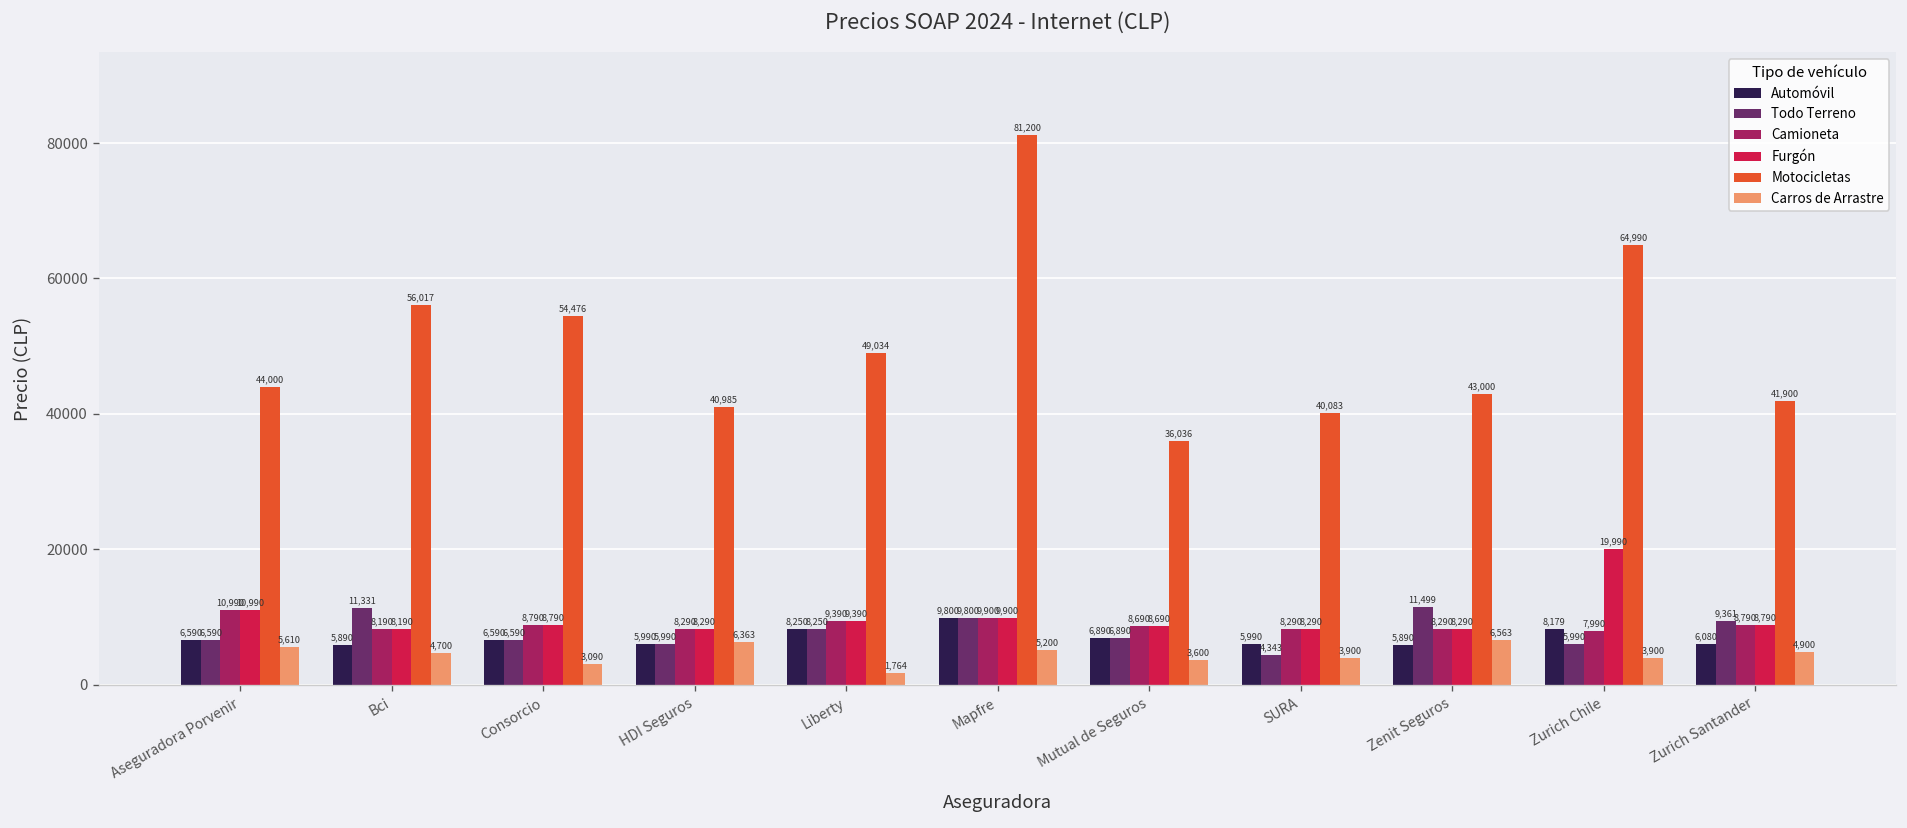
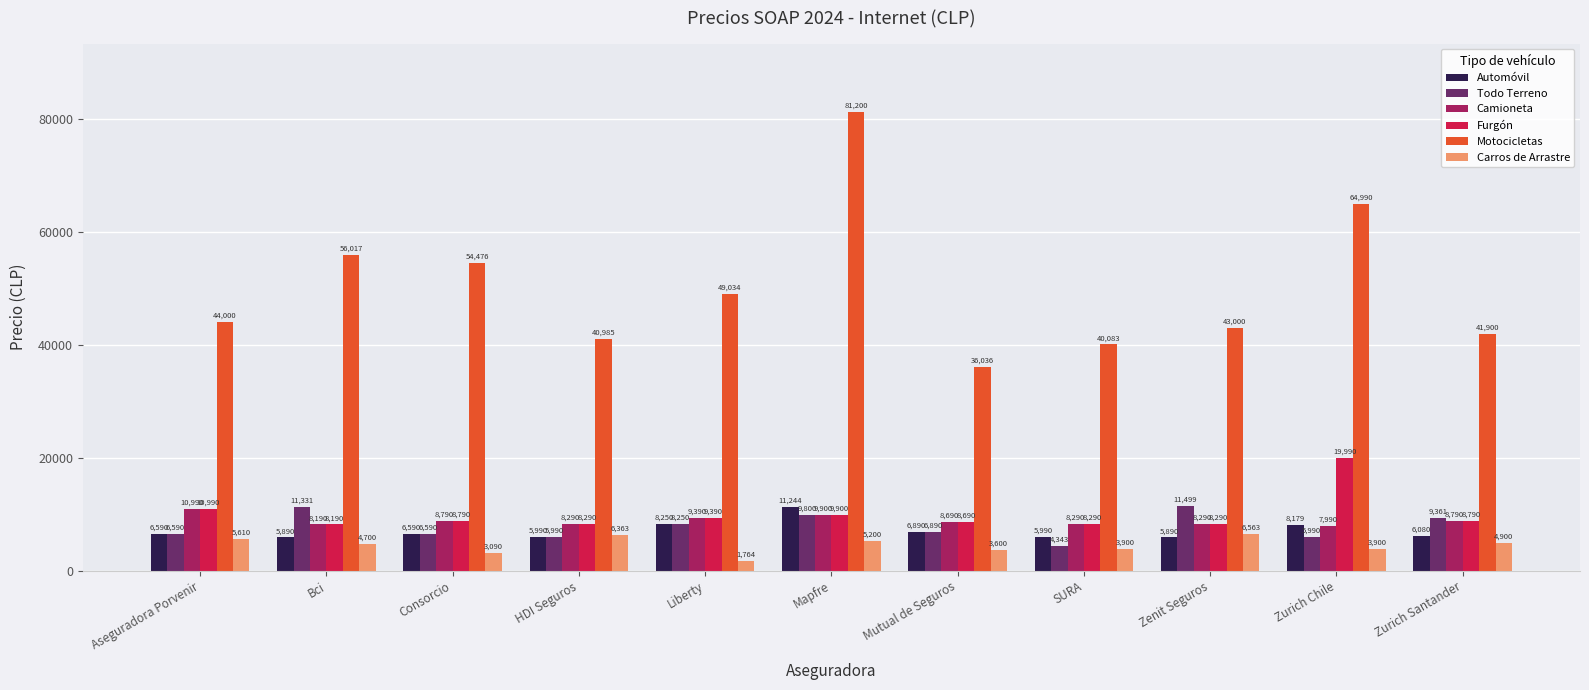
  {
    "Automóvil": {
      "Aseguradora Porvenir": "6,590",
      "Bci": "5,890",
      "Consorcio": "6,590",
      "HDI Seguros": "5,990",
      "Liberty": "8,250",
-     "Mapfre": "9,800",
+     "Mapfre": "11,244",
      "SURA": "5,990",
      "Zenit Seguros": "5,890",
      "Zurich Chile": "8,179",
      "Zurich Santander": "6,080"
    },
    "Todo Terreno": {
      "Aseguradora Porvenir": "6,590",
      "Bci": "11,331",
      "Consorcio": "6,590",
      "HDI Seguros": "5,990",
      "Liberty": "8,250",
      "Mapfre": "9,800",
      "SURA": "4,343",
      "Zenit Seguros": "11,499",
      "Zurich Chile": "5,990",
      "Zurich Santander": "9,361"
    },
    "Motocicletas": {
      "Aseguradora Porvenir": "44,000",
      "Bci": "56,017",
      "Consorcio": "54,476",
      "HDI Seguros": "40,985",
      "Liberty": "49,034",
      "Mapfre": "81,200",
      "Mutual de Seguros": "36,036",
      "SURA": "40,083",
      "Zenit Seguros": "43,000",
      "Zurich Chile": "64,990",
      "Zurich Santander": "41,900"
    },
    "Carros de Arrastre": {
      "Aseguradora Porvenir": "5,610",
      "Bci": "4,700",
      "Consorcio": "3,090",
      "HDI Seguros": "6,363",
      "Liberty": "1,764",
      "Mapfre": "5,200",
      "Mutual de Seguros": "3,600",
      "SURA": "3,900",
      "Zenit Seguros": "6,563",
      "Zurich Chile": "3,900",
      "Zurich Santander": "4,900"
    }
  }
